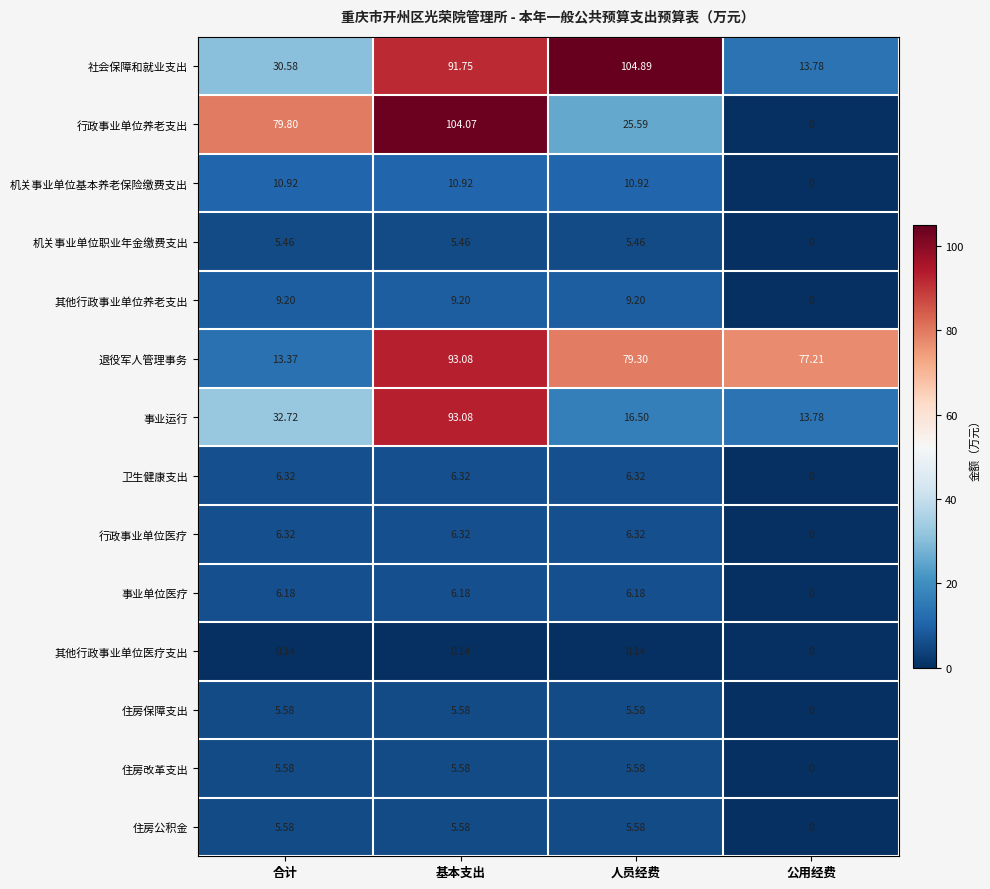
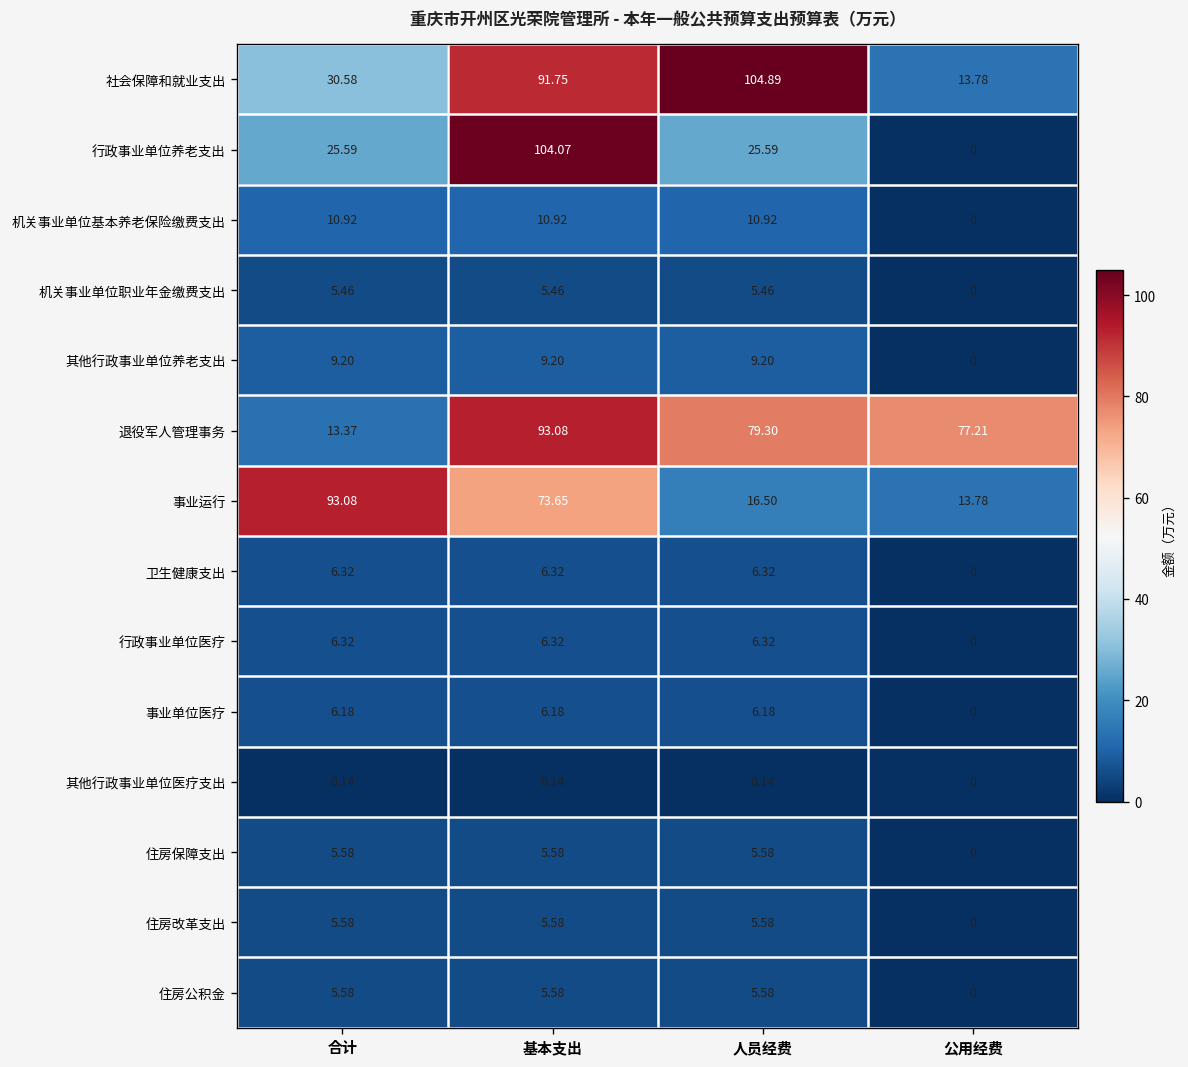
  {
    "社会保障和就业支出": {
      "合计": 30.58,
      "基本支出": 91.75,
      "人员经费": 104.89,
      "公用经费": 13.78
    },
    "行政事业单位养老支出": {
-     "合计": 79.80,
+     "合计": 25.59,
      "基本支出": 104.07,
      "人员经费": 25.59,
      "公用经费": 0
    },
    "机关事业单位基本养老保险缴费支出": {
      "合计": 10.92,
      "基本支出": 10.92,
      "人员经费": 10.92,
      "公用经费": 0
    },
    "机关事业单位职业年金缴费支出": {
      "合计": 5.46,
      "基本支出": 5.46,
      "人员经费": 5.46,
      "公用经费": 0
    },
    "其他行政事业单位养老支出": {
      "合计": 9.20,
      "基本支出": 9.20,
      "人员经费": 9.20,
      "公用经费": 0
    },
    "退役军人管理事务": {
      "合计": 13.37,
      "基本支出": 93.08,
      "人员经费": 79.30,
      "公用经费": 77.21
    },
    "事业运行": {
-     "合计": 32.72,
-     "基本支出": 93.08,
+     "合计": 93.08,
+     "基本支出": 73.65,
      "人员经费": 16.50,
      "公用经费": 13.78
    },
    "卫生健康支出": {
      "合计": 6.32,
      "基本支出": 6.32,
      "人员经费": 6.32,
      "公用经费": 0
    },
    "行政事业单位医疗": {
      "合计": 6.32,
      "基本支出": 6.32,
      "人员经费": 6.32,
      "公用经费": 0
    },
    "事业单位医疗": {
      "合计": 6.18,
      "基本支出": 6.18,
      "人员经费": 6.18,
      "公用经费": 0
    },
    "其他行政事业单位医疗支出": {
      "合计": 0.14,
      "基本支出": 0.14,
      "人员经费": 0.14,
      "公用经费": 0
    },
    "住房保障支出": {
      "合计": 5.58,
      "基本支出": 5.58,
      "人员经费": 5.58,
      "公用经费": 0
    },
    "住房改革支出": {
      "合计": 5.58,
      "基本支出": 5.58,
      "人员经费": 5.58,
      "公用经费": 0
    },
    "住房公积金": {
      "合计": 5.58,
      "基本支出": 5.58,
      "人员经费": 5.58,
      "公用经费": 0
    }
  }
